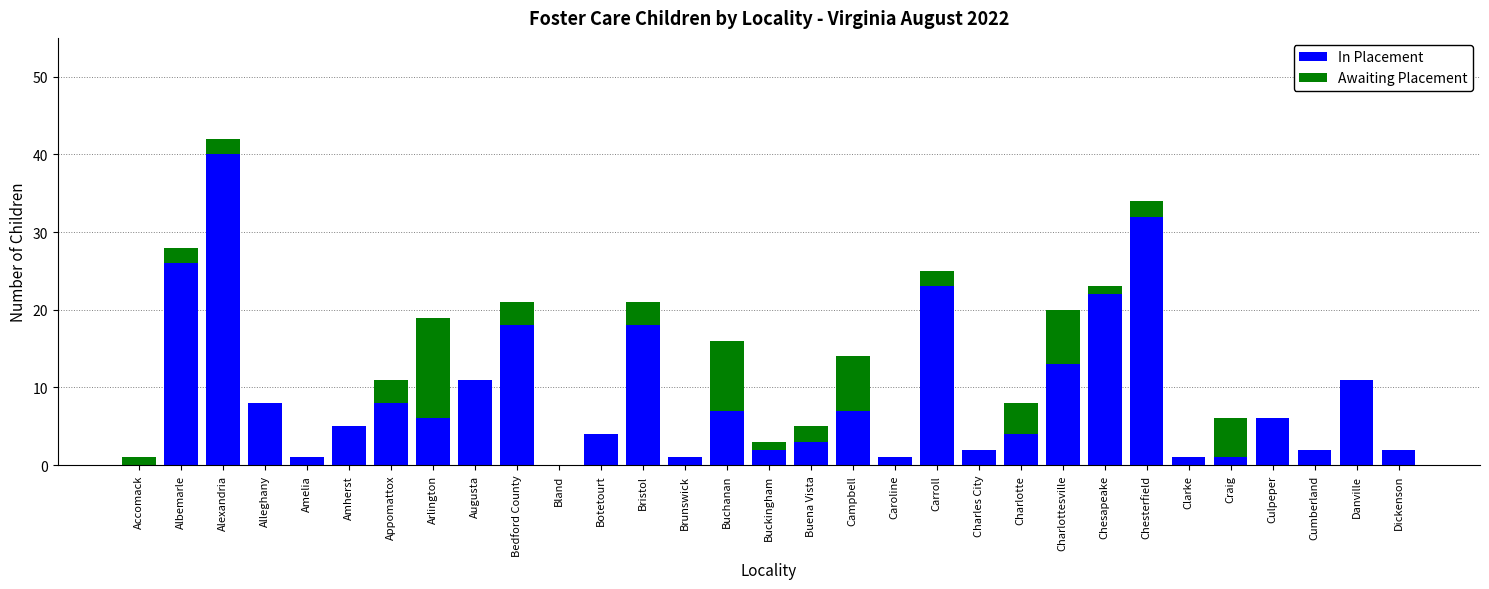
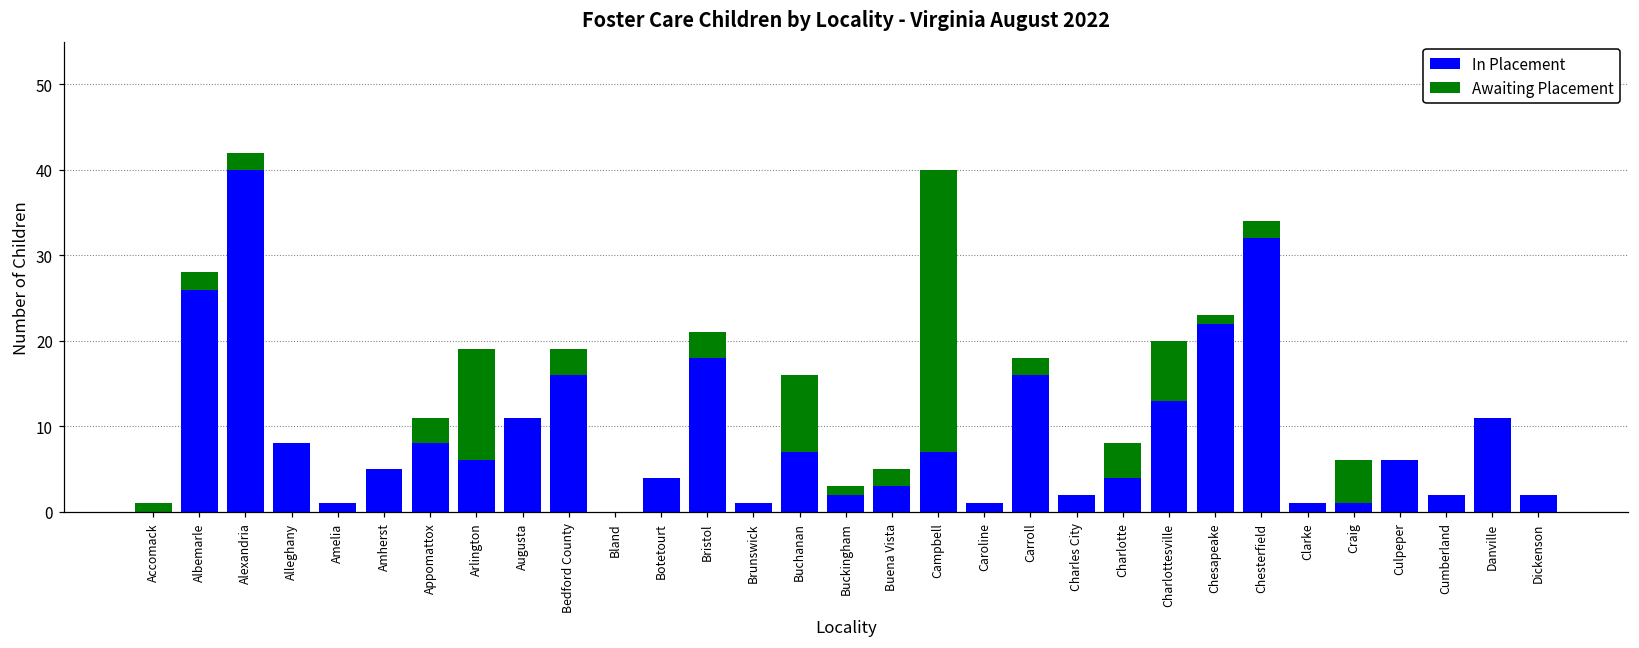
  {
    "In Placement": {
      "Accomack": 0,
      "Albemarle": 26,
      "Alexandria": 40,
      "Alleghany": 8,
      "Amelia": 1,
      "Amherst": 5,
      "Appomattox": 8,
      "Arlington": 6,
      "Augusta": 11,
-     "Bedford County": 18,
+     "Bedford County": 16,
      "Bland": 0,
      "Botetourt": 4,
      "Bristol": 18,
      "Brunswick": 1,
      "Buchanan": 7,
      "Buckingham": 2,
      "Buena Vista": 3,
      "Campbell": 7,
      "Caroline": 1,
-     "Carroll": 23,
+     "Carroll": 16,
      "Charles City": 2,
      "Charlotte": 4,
      "Charlottesville": 13,
      "Chesapeake": 22,
      "Chesterfield": 32,
      "Clarke": 1,
      "Craig": 1,
      "Culpeper": 6,
      "Cumberland": 2,
      "Danville": 11,
      "Dickenson": 2
    },
    "Awaiting Placement": {
      "Accomack": 1,
      "Albemarle": 2,
      "Alexandria": 2,
      "Alleghany": 0,
      "Amelia": 0,
      "Amherst": 0,
      "Appomattox": 3,
      "Arlington": 13,
      "Augusta": 0,
      "Bedford County": 3,
      "Bland": 0,
      "Botetourt": 0,
      "Bristol": 3,
      "Brunswick": 0,
      "Buchanan": 9,
      "Buckingham": 1,
      "Buena Vista": 2,
-     "Campbell": 7,
+     "Campbell": 33,
      "Caroline": 0,
      "Carroll": 2,
      "Charles City": 0,
      "Charlotte": 4,
      "Charlottesville": 7,
      "Chesapeake": 1,
      "Chesterfield": 2,
      "Clarke": 0,
      "Craig": 5,
      "Culpeper": 0,
      "Cumberland": 0,
      "Danville": 0,
      "Dickenson": 0
    }
  }
